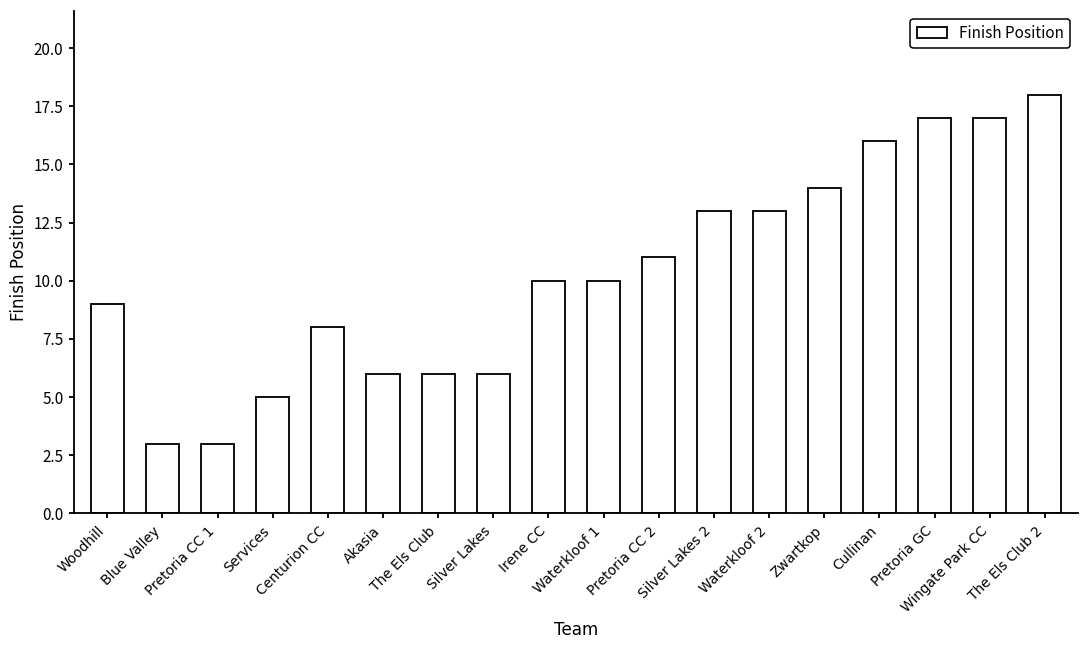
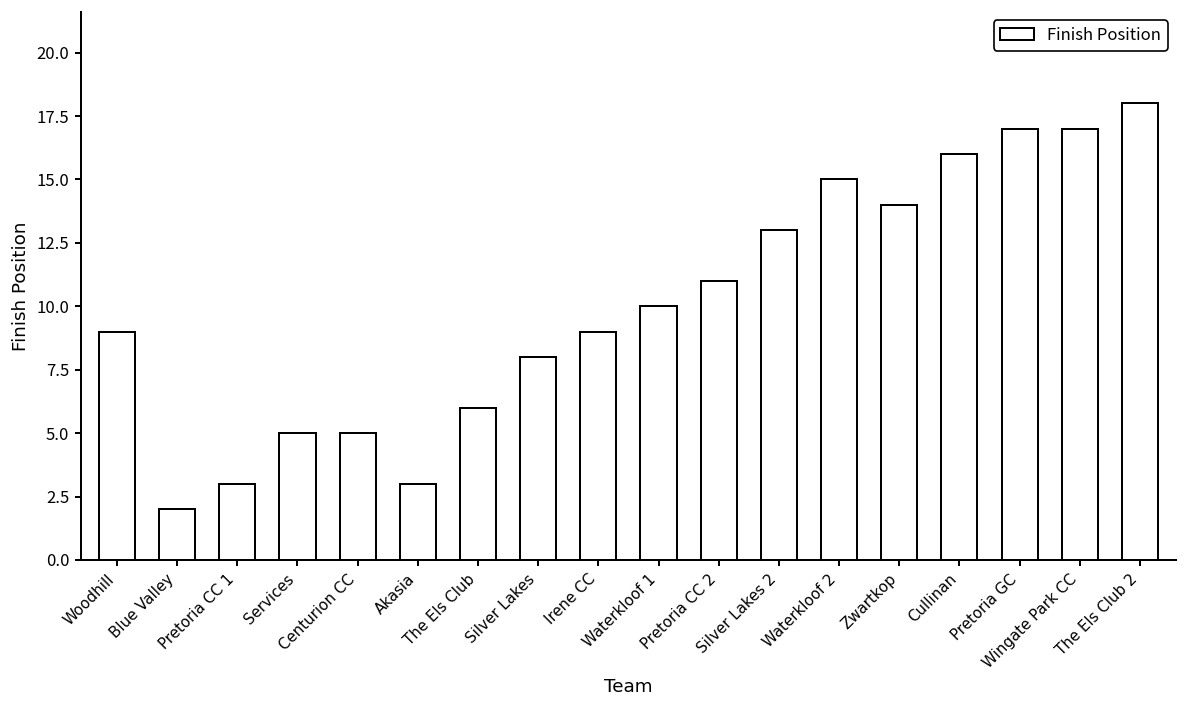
  {
    "Woodhill": 9,
-   "Blue Valley": 3,
+   "Blue Valley": 2,
    "Pretoria CC 1": 3,
    "Services": 5,
-   "Centurion CC": 8,
-   "Akasia": 6,
+   "Centurion CC": 5,
+   "Akasia": 3,
    "The Els Club": 6,
-   "Silver Lakes": 6,
-   "Irene CC": 10,
+   "Silver Lakes": 8,
+   "Irene CC": 9,
    "Waterkloof 1": 10,
    "Pretoria CC 2": 11,
    "Silver Lakes 2": 13,
-   "Waterkloof 2": 13,
+   "Waterkloof 2": 15,
    "Zwartkop": 14,
    "Cullinan": 16,
    "Pretoria GC": 17,
    "Wingate Park CC": 17,
    "The Els Club 2": 18
  }
